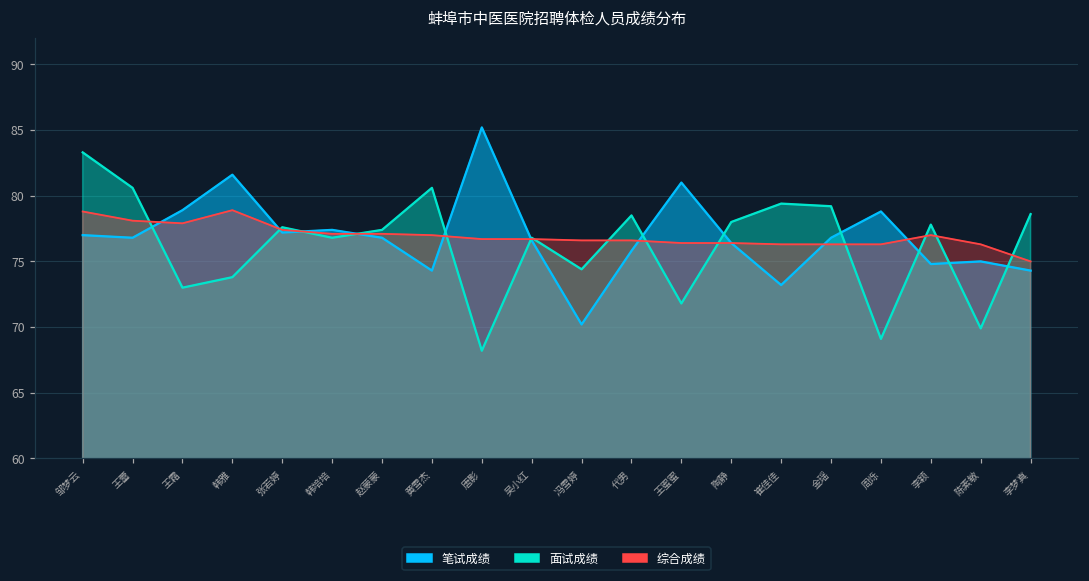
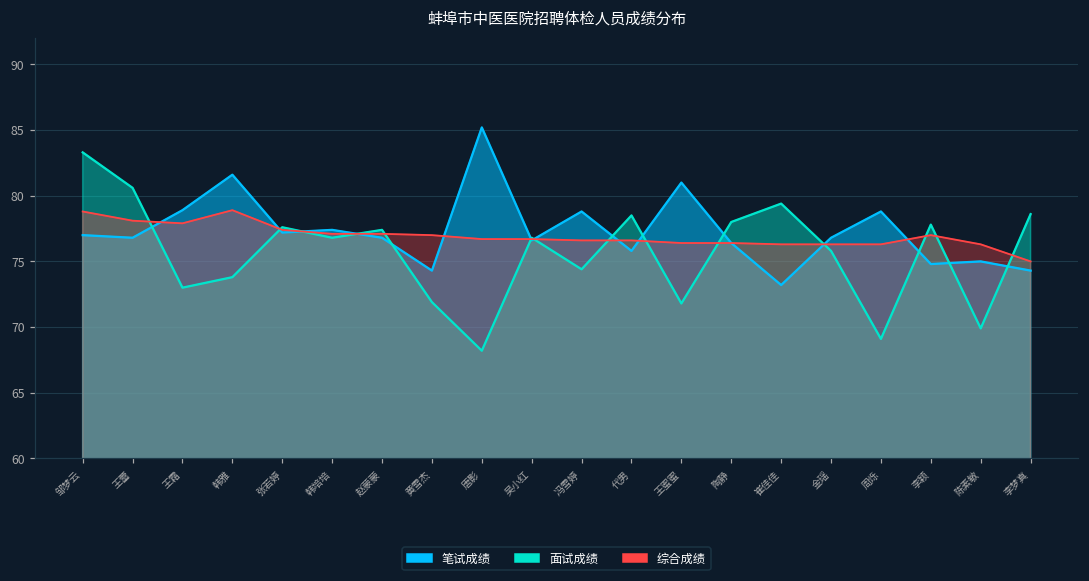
  {
    "笔试成绩": {
      "邹梦云": 77.0,
      "王蕾": 76.8,
      "王霜": 78.9,
      "韩雅": 81.6,
      "韩培培": 77.4,
      "赵蒙蒙": 76.8,
      "黄雪杰": 74.3,
      "唐影": 85.2,
-     "冯雪婷": 70.2,
+     "冯雪婷": 78.8,
      "代男": 75.8,
      "王蜜蜜": 81.0,
      "崔佳佳": 73.2,
      "金瑶": 76.8,
      "周烁": 78.8,
      "李颖": 74.8,
      "陈素敏": 75.0,
      "李梦真": 74.3
    },
    "面试成绩": {
      "邹梦云": 83.3,
      "王蕾": 80.6,
      "王霜": 73.0,
      "韩雅": 73.8,
      "韩培培": 76.8,
      "赵蒙蒙": 77.4,
-     "黄雪杰": 80.6,
+     "黄雪杰": 71.9,
      "唐影": 68.2,
      "冯雪婷": 74.4,
      "代男": 78.5,
      "王蜜蜜": 71.8,
      "陶静": 78.0,
      "崔佳佳": 79.4,
-     "金瑶": 79.2,
+     "金瑶": 75.8,
      "周烁": 69.1,
      "李颖": 77.8,
      "陈素敏": 69.9,
      "李梦真": 78.6
    },
    "综合成绩": {
      "邹梦云": 78.8,
      "王蕾": 78.1,
      "王霜": 77.9,
      "韩雅": 78.9,
      "韩培培": 77.1,
      "赵蒙蒙": 77.1,
      "黄雪杰": 77.0,
      "唐影": 76.7,
      "冯雪婷": 76.6,
      "代男": 76.6,
      "王蜜蜜": 76.4,
      "崔佳佳": 76.3,
      "金瑶": 76.3,
      "周烁": 76.3,
      "李颖": 77.0,
      "陈素敏": 76.3,
      "李梦真": 75.0
    }
  }
